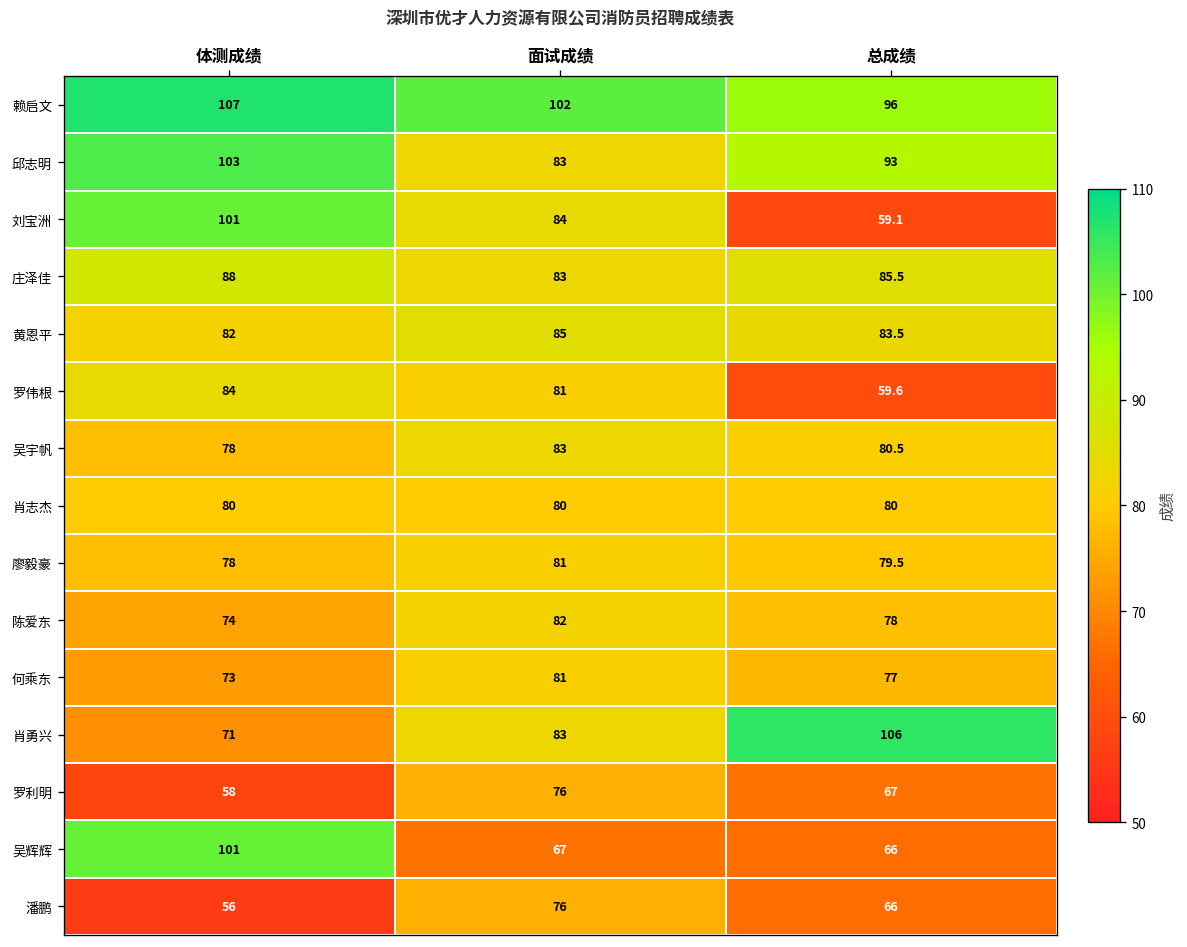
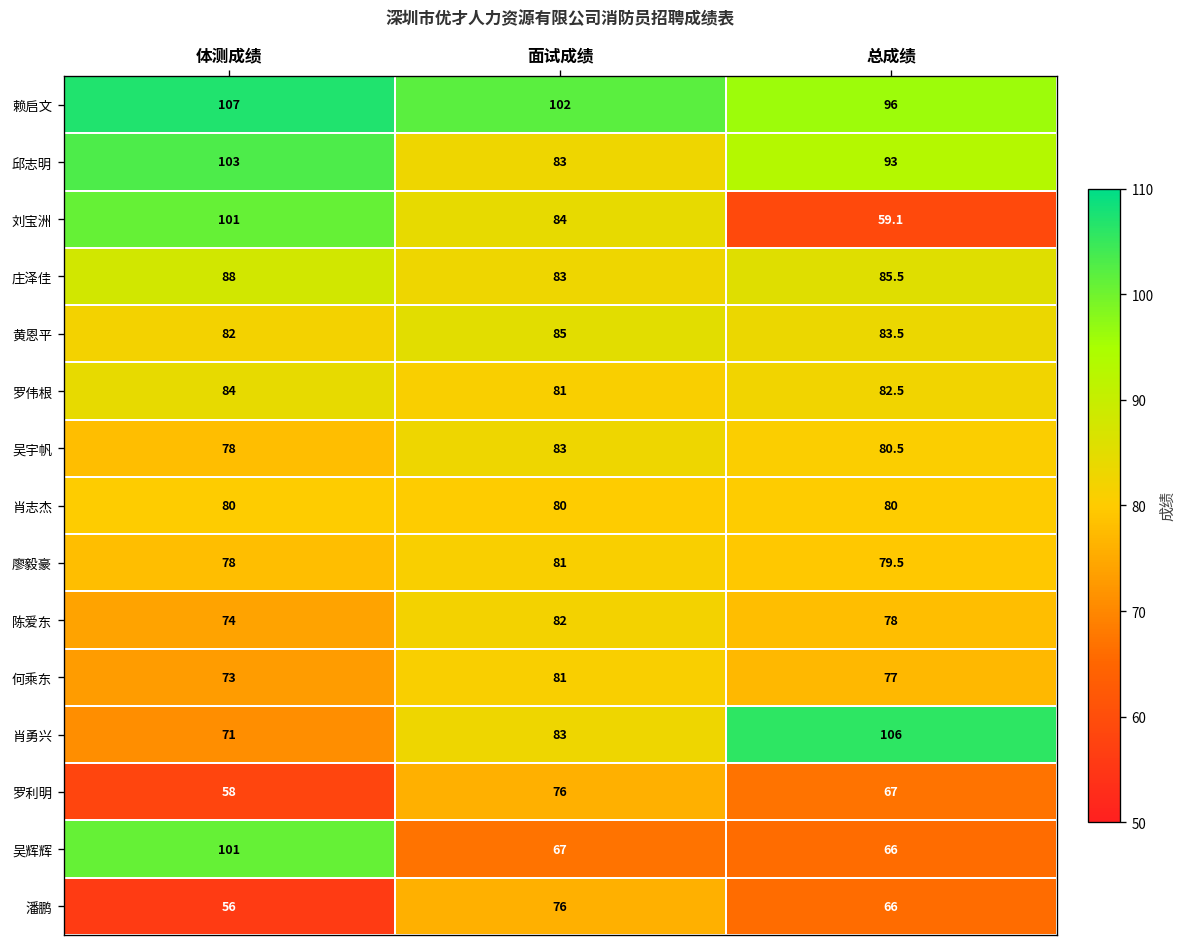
  {
    "赖启文": {
      "体测成绩": 107,
      "面试成绩": 102,
      "总成绩": 96
    },
    "邱志明": {
      "体测成绩": 103,
      "面试成绩": 83,
      "总成绩": 93
    },
    "刘宝洲": {
      "体测成绩": 101,
      "面试成绩": 84,
      "总成绩": 59.1
    },
    "庄泽佳": {
      "体测成绩": 88,
      "面试成绩": 83,
      "总成绩": 85.5
    },
    "黄恩平": {
      "体测成绩": 82,
      "面试成绩": 85,
      "总成绩": 83.5
    },
    "罗伟根": {
      "体测成绩": 84,
      "面试成绩": 81,
-     "总成绩": 59.6
+     "总成绩": 82.5
    },
    "吴宇帆": {
      "体测成绩": 78,
      "面试成绩": 83,
      "总成绩": 80.5
    },
    "肖志杰": {
      "体测成绩": 80,
      "面试成绩": 80,
      "总成绩": 80
    },
    "廖毅豪": {
      "体测成绩": 78,
      "面试成绩": 81,
      "总成绩": 79.5
    },
    "陈爱东": {
      "体测成绩": 74,
      "面试成绩": 82,
      "总成绩": 78
    },
    "何乘东": {
      "体测成绩": 73,
      "面试成绩": 81,
      "总成绩": 77
    },
    "肖勇兴": {
      "体测成绩": 71,
      "面试成绩": 83,
      "总成绩": 106
    },
    "罗利明": {
      "体测成绩": 58,
      "面试成绩": 76,
      "总成绩": 67
    },
    "吴辉辉": {
      "体测成绩": 101,
      "面试成绩": 67,
      "总成绩": 66
    },
    "潘鹏": {
      "体测成绩": 56,
      "面试成绩": 76,
      "总成绩": 66
    }
  }
